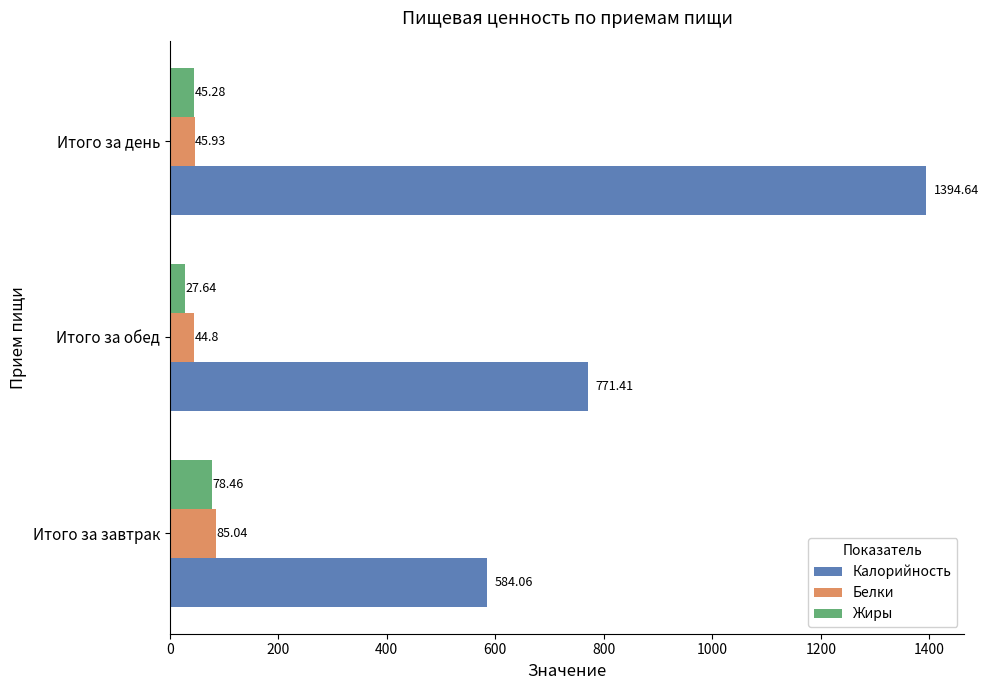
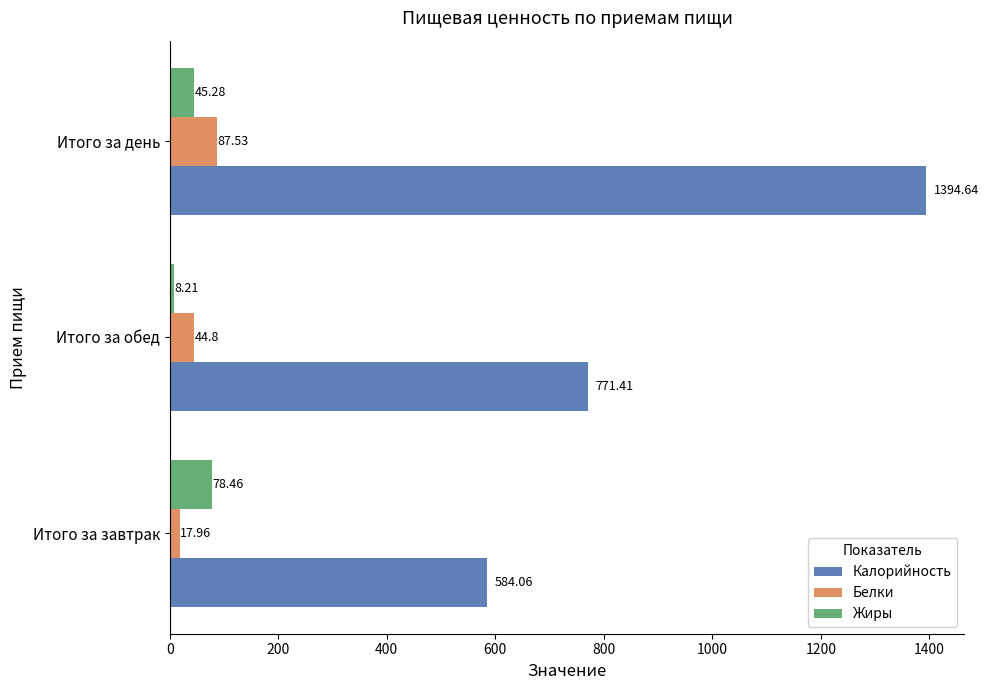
  {
    "Калорийность": {
      "Итого за день": 1394.64,
      "Итого за обед": 771.41,
      "Итого за завтрак": 584.06
    },
    "Белки": {
-     "Итого за день": 45.93,
+     "Итого за день": 87.53,
      "Итого за обед": 44.8,
-     "Итого за завтрак": 85.04
+     "Итого за завтрак": 17.96
    },
    "Жиры": {
      "Итого за день": 45.28,
-     "Итого за обед": 27.64,
+     "Итого за обед": 8.21,
      "Итого за завтрак": 78.46
    }
  }
